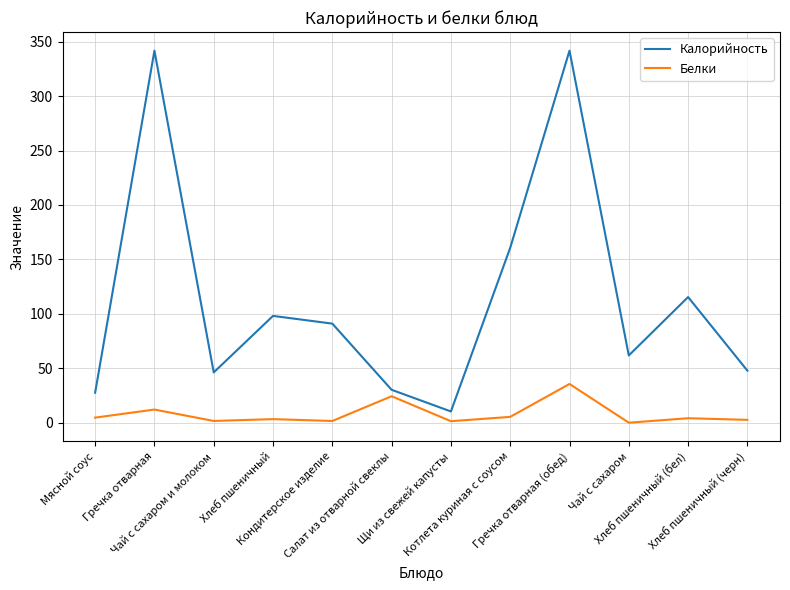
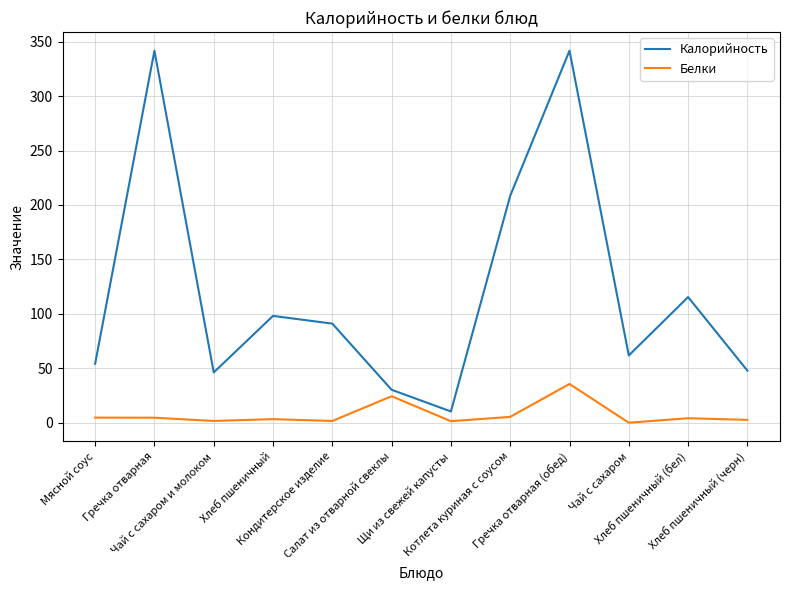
  {
    "Калорийность": {
-     "Мясной соус": 28,
+     "Мясной соус": 54,
      "Гречка отварная": 342,
      "Чай с сахаром и молоком": 46,
      "Хлеб пшеничный": 98,
      "Кондитерское изделие": 91,
      "Салат из отварной свеклы": 30,
      "Щи из свежей капусты": 10,
-     "Котлета куриная с соусом": 161,
+     "Котлета куриная с соусом": 208,
      "Гречка отварная (обед)": 342,
      "Чай с сахаром": 62,
      "Хлеб пшеничный (бел)": 115,
      "Хлеб пшеничный (черн)": 48
    },
    "Белки": {
      "Мясной соус": 5,
-     "Гречка отварная": 12,
+     "Гречка отварная": 5,
      "Чай с сахаром и молоком": 2,
      "Хлеб пшеничный": 3,
      "Кондитерское изделие": 2,
      "Салат из отварной свеклы": 24,
      "Щи из свежей капусты": 1,
      "Котлета куриная с соусом": 5,
      "Гречка отварная (обед)": 36,
      "Чай с сахаром": 0,
      "Хлеб пшеничный (бел)": 4,
      "Хлеб пшеничный (черн)": 3
    }
  }
